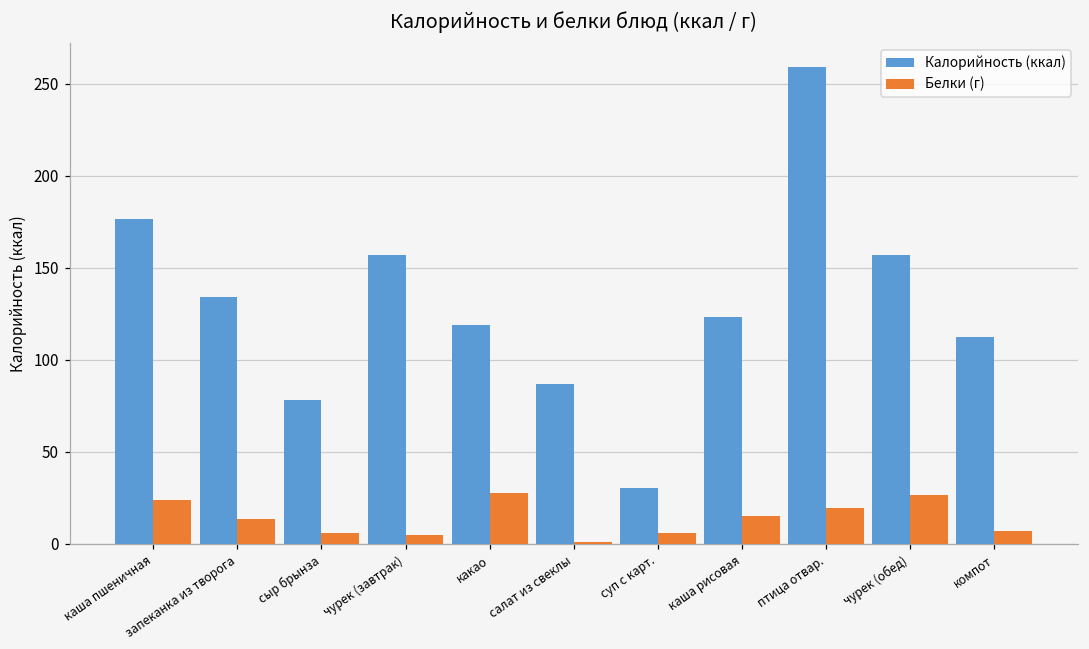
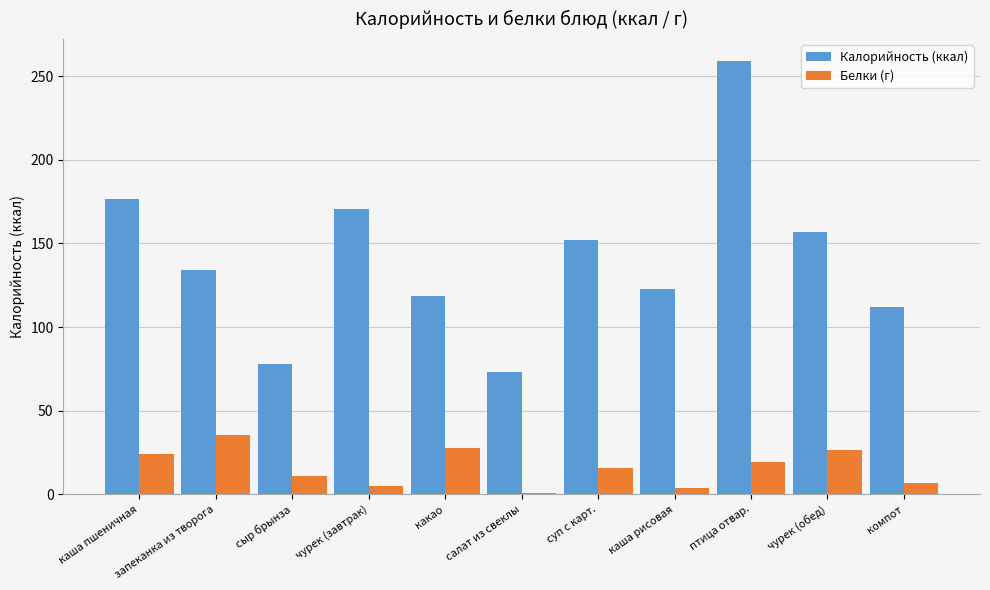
  {
    "Калорийность (ккал)": {
      "каша пшеничная": 176,
      "запеканка из творога": 134,
      "сыр брынза": 78,
-     "чурек (завтрак)": 157,
+     "чурек (завтрак)": 171,
      "какао": 119,
-     "салат из свеклы": 87,
-     "суп с карт.": 30,
+     "салат из свеклы": 73,
+     "суп с карт.": 152,
      "каша рисовая": 123,
      "птица отвар.": 259,
      "чурек (обед)": 157,
      "компот": 112
    },
    "Белки (г)": {
      "каша пшеничная": 24,
-     "запеканка из творога": 13,
-     "сыр брынза": 6,
+     "запеканка из творога": 35,
+     "сыр брынза": 11,
      "чурек (завтрак)": 5,
      "какао": 28,
-     "суп с карт.": 6,
-     "каша рисовая": 15,
+     "суп с карт.": 16,
+     "каша рисовая": 4,
      "птица отвар.": 19,
      "чурек (обед)": 26,
      "компот": 7
    }
  }
